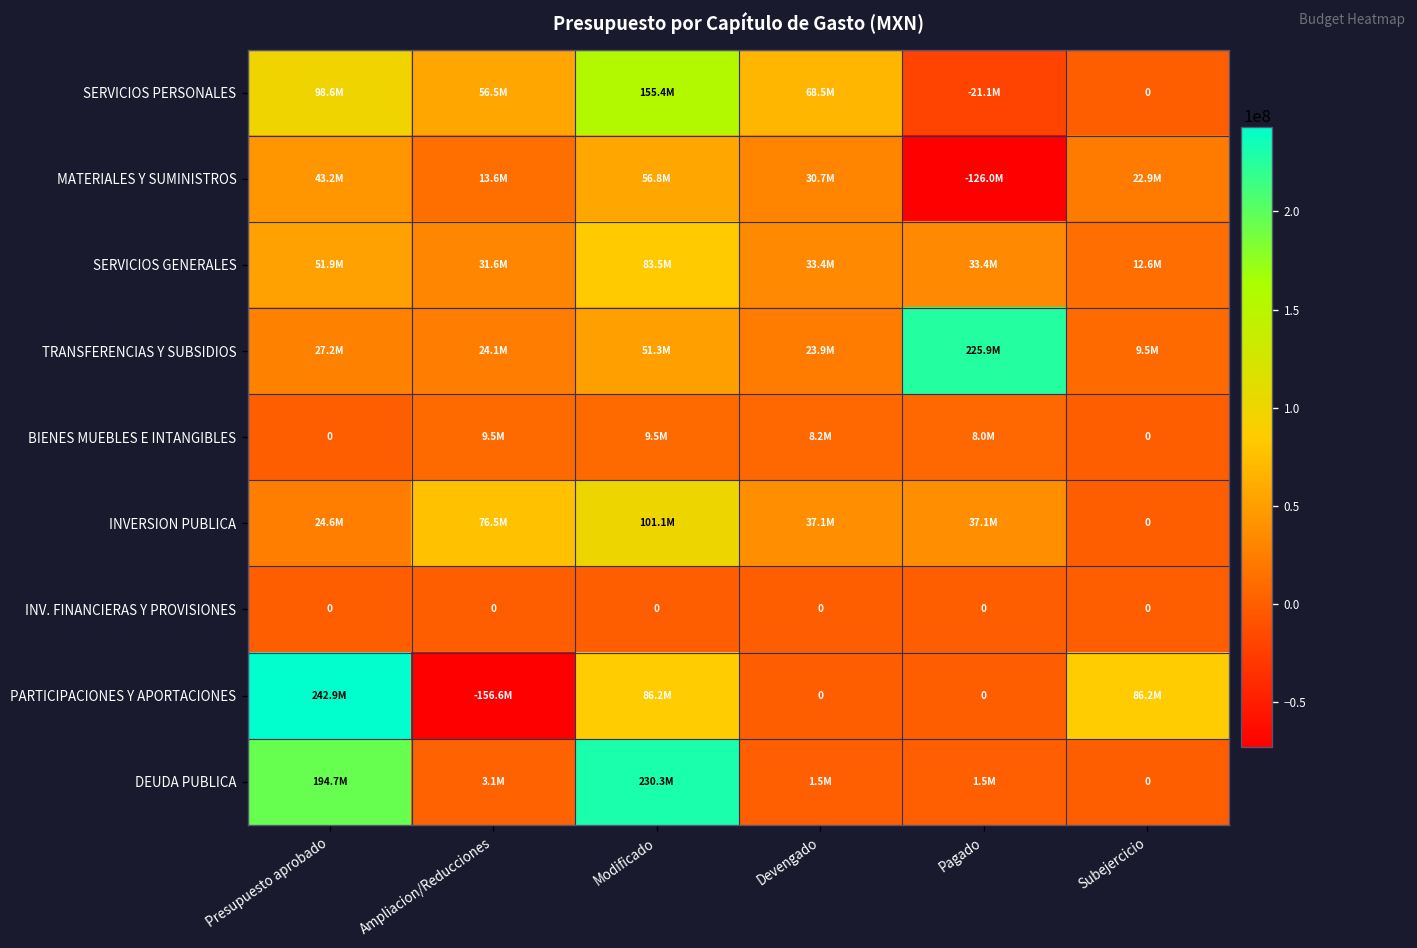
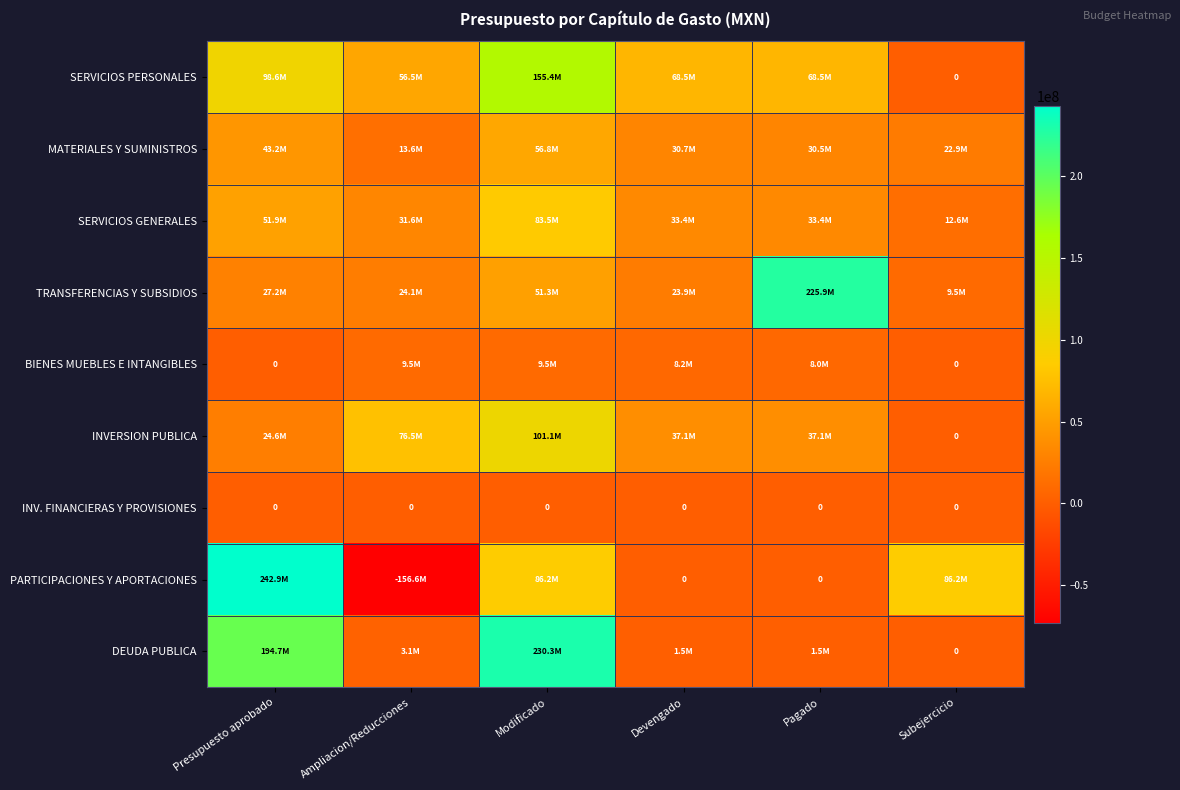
  {
    "SERVICIOS PERSONALES": {
      "Presupuesto aprobado": "98.6M",
      "Ampliacion/Reducciones": "56.5M",
      "Modificado": "155.4M",
      "Devengado": "68.5M",
-     "Pagado": "-21.1M",
+     "Pagado": "68.5M",
      "Subejercicio": "0"
    },
    "MATERIALES Y SUMINISTROS": {
      "Presupuesto aprobado": "43.2M",
      "Ampliacion/Reducciones": "13.6M",
      "Modificado": "56.8M",
      "Devengado": "30.7M",
-     "Pagado": "-126.0M",
+     "Pagado": "30.5M",
      "Subejercicio": "22.9M"
    },
    "SERVICIOS GENERALES": {
      "Presupuesto aprobado": "51.9M",
      "Ampliacion/Reducciones": "31.6M",
      "Modificado": "83.5M",
      "Devengado": "33.4M",
      "Pagado": "33.4M",
      "Subejercicio": "12.6M"
    },
    "TRANSFERENCIAS Y SUBSIDIOS": {
      "Presupuesto aprobado": "27.2M",
      "Ampliacion/Reducciones": "24.1M",
      "Modificado": "51.3M",
      "Devengado": "23.9M",
      "Pagado": "225.9M",
      "Subejercicio": "9.5M"
    },
    "BIENES MUEBLES E INTANGIBLES": {
      "Presupuesto aprobado": "0",
      "Ampliacion/Reducciones": "9.5M",
      "Modificado": "9.5M",
      "Devengado": "8.2M",
      "Pagado": "8.0M",
      "Subejercicio": "0"
    },
    "INVERSION PUBLICA": {
      "Presupuesto aprobado": "24.6M",
      "Ampliacion/Reducciones": "76.5M",
      "Modificado": "101.1M",
      "Devengado": "37.1M",
      "Pagado": "37.1M",
      "Subejercicio": "0"
    },
    "INV. FINANCIERAS Y PROVISIONES": {
      "Presupuesto aprobado": "0",
      "Ampliacion/Reducciones": "0",
      "Modificado": "0",
      "Devengado": "0",
      "Pagado": "0",
      "Subejercicio": "0"
    },
    "PARTICIPACIONES Y APORTACIONES": {
      "Presupuesto aprobado": "242.9M",
      "Ampliacion/Reducciones": "-156.6M",
      "Modificado": "86.2M",
      "Devengado": "0",
      "Pagado": "0",
      "Subejercicio": "86.2M"
    },
    "DEUDA PUBLICA": {
      "Presupuesto aprobado": "194.7M",
      "Ampliacion/Reducciones": "3.1M",
      "Modificado": "230.3M",
      "Devengado": "1.5M",
      "Pagado": "1.5M",
      "Subejercicio": "0"
    }
  }
